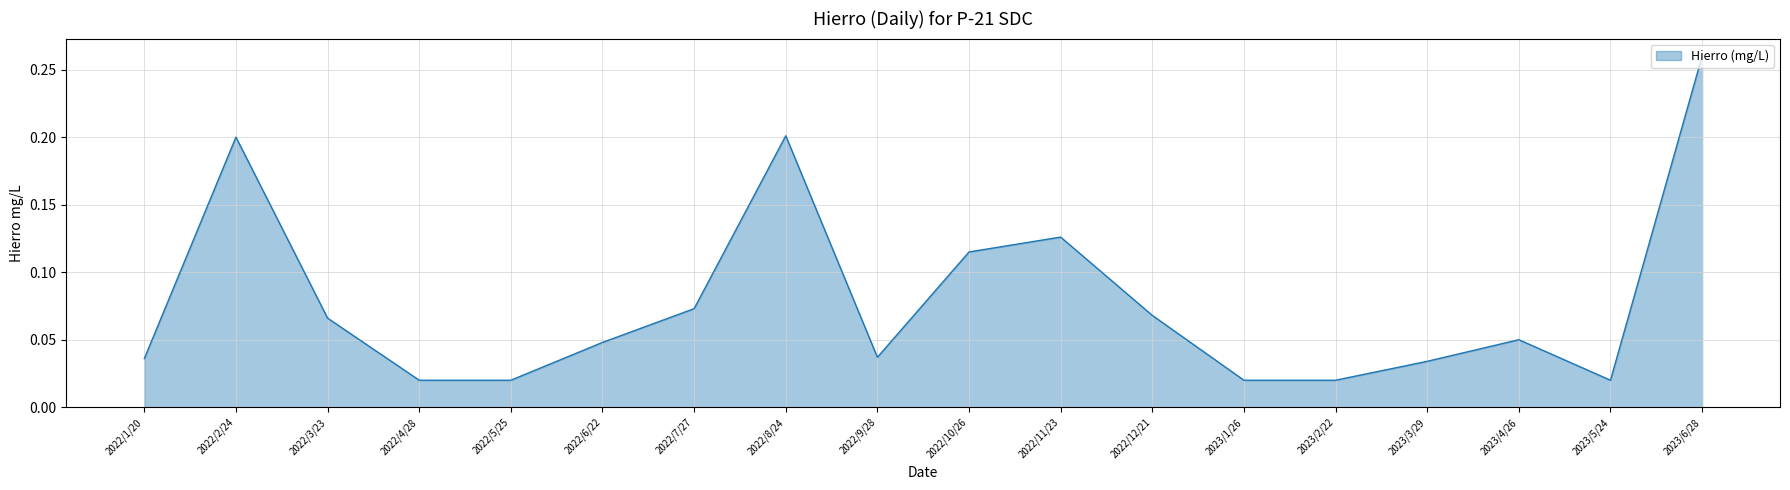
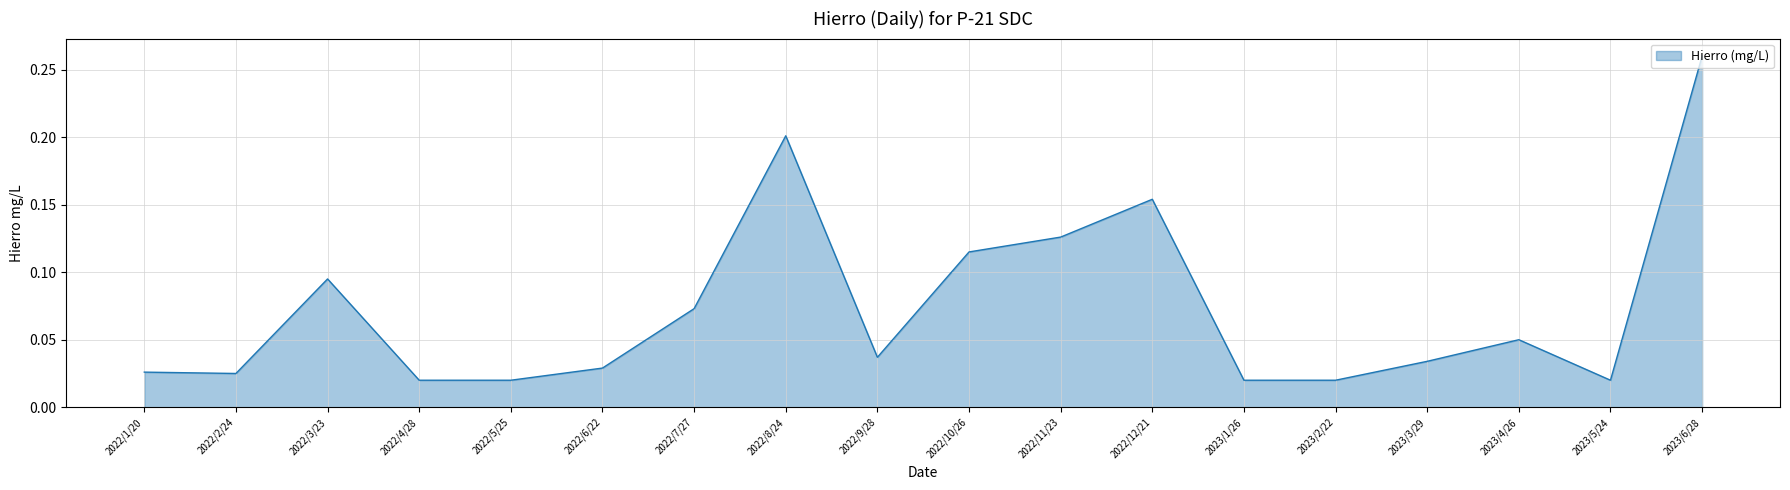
  {
-   "2022/1/20": 0.036,
-   "2022/2/24": 0.200,
-   "2022/3/23": 0.066,
+   "2022/1/20": 0.026,
+   "2022/2/24": 0.025,
+   "2022/3/23": 0.095,
    "2022/4/28": 0.020,
    "2022/5/25": 0.020,
-   "2022/6/22": 0.048,
+   "2022/6/22": 0.029,
    "2022/7/27": 0.073,
    "2022/8/24": 0.201,
    "2022/9/28": 0.037,
    "2022/10/26": 0.115,
    "2022/11/23": 0.126,
-   "2022/12/21": 0.068,
+   "2022/12/21": 0.154,
    "2023/1/26": 0.020,
    "2023/2/22": 0.020,
    "2023/3/29": 0.034,
    "2023/4/26": 0.050,
    "2023/5/24": 0.020
  }
